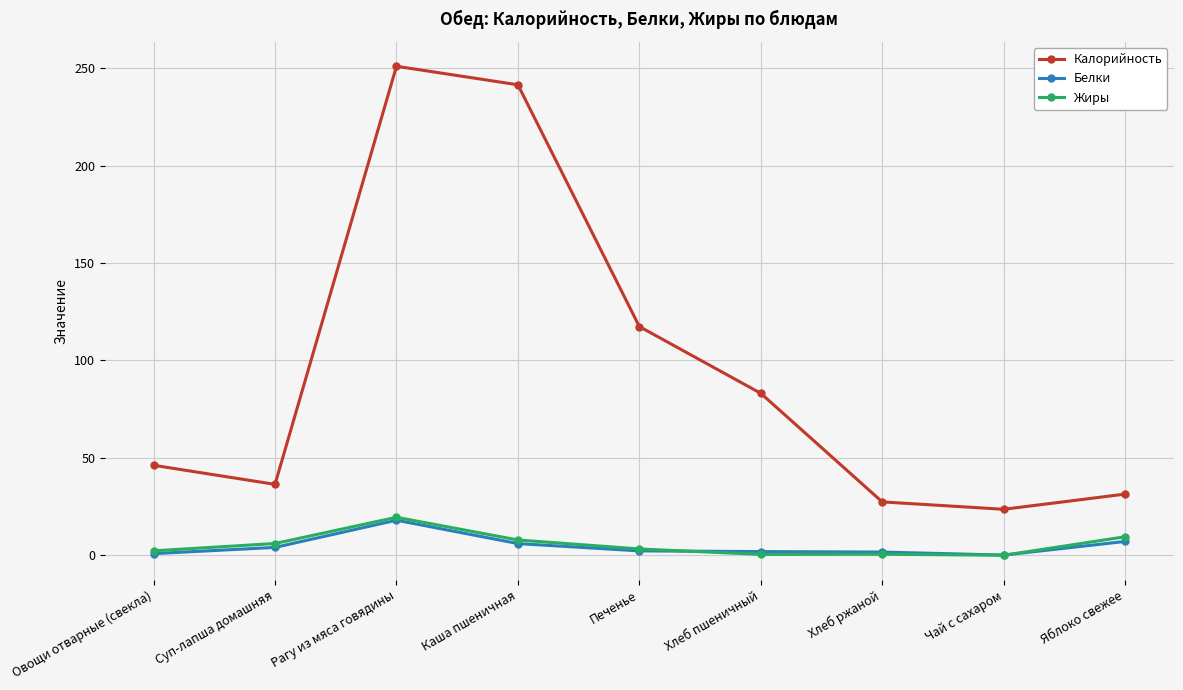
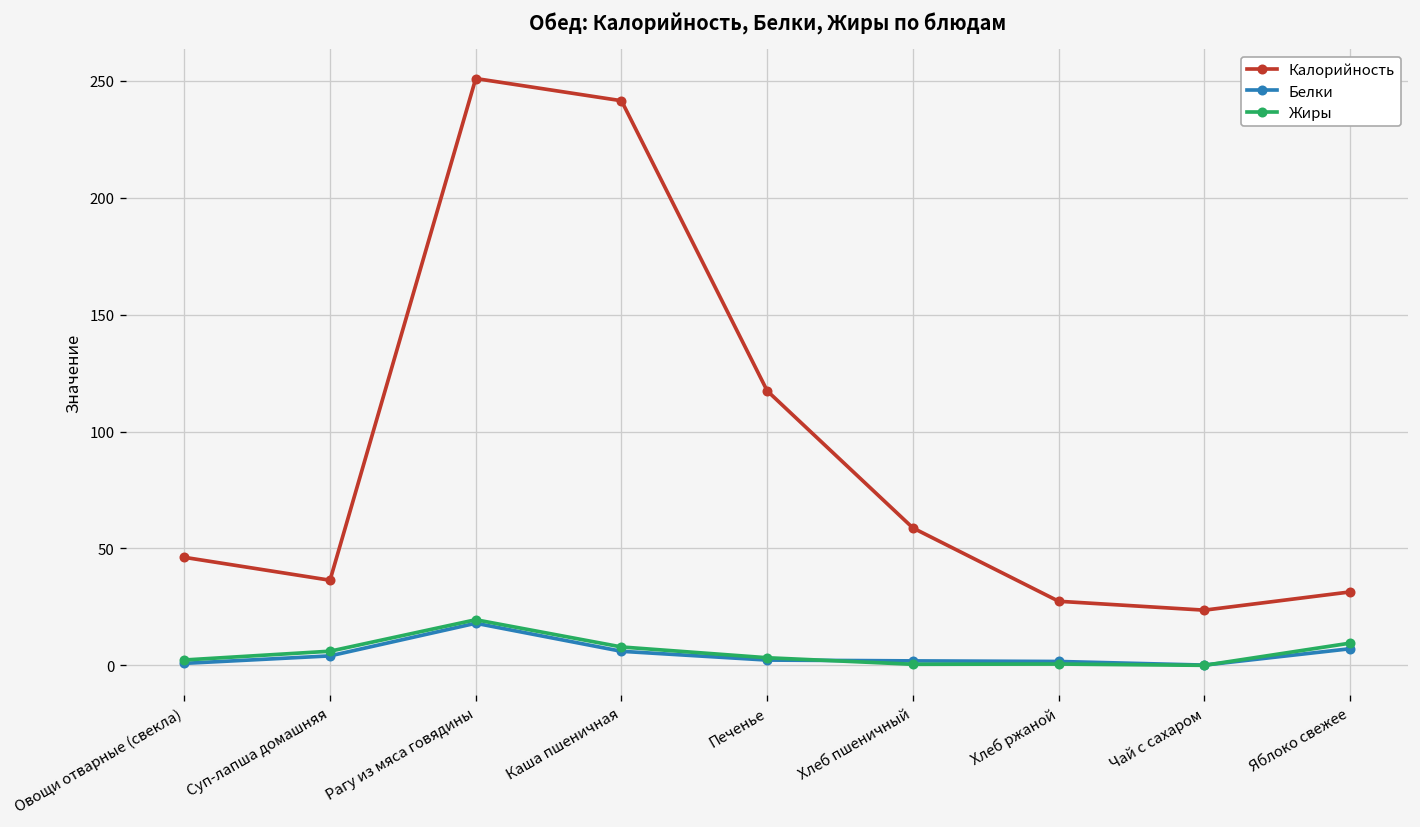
  {
    "Калорийность": {
      "Овощи отварные (свекла)": 46,
      "Суп-лапша домашняя": 36,
      "Рагу из мяса говядины": 251,
      "Каша пшеничная": 242,
      "Печенье": 117,
-     "Хлеб пшеничный": 83,
+     "Хлеб пшеничный": 59,
      "Хлеб ржаной": 27,
      "Чай с сахаром": 24,
      "Яблоко свежее": 31
    },
    "Белки": {
      "Овощи отварные (свекла)": 1,
      "Суп-лапша домашняя": 4,
      "Рагу из мяса говядины": 18,
      "Каша пшеничная": 6,
      "Хлеб пшеничный": 2,
      "Яблоко свежее": 7
    },
    "Жиры": {
      "Овощи отварные (свекла)": 2,
      "Суп-лапша домашняя": 6,
      "Рагу из мяса говядины": 20,
      "Каша пшеничная": 8,
      "Хлеб пшеничный": 0,
      "Яблоко свежее": 10
    }
  }
